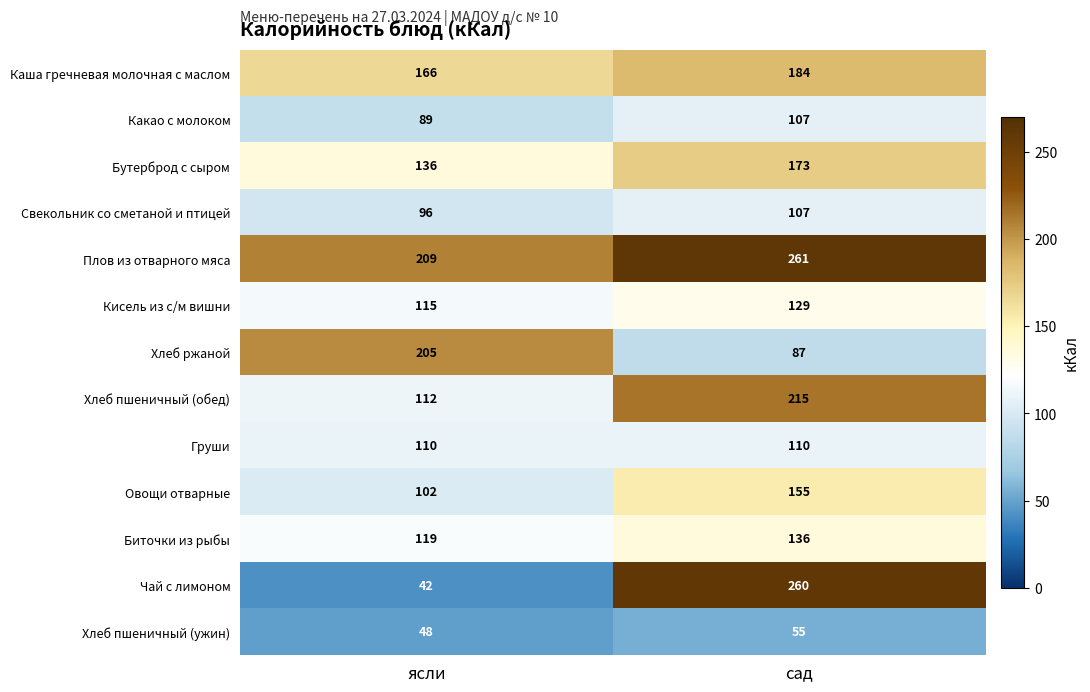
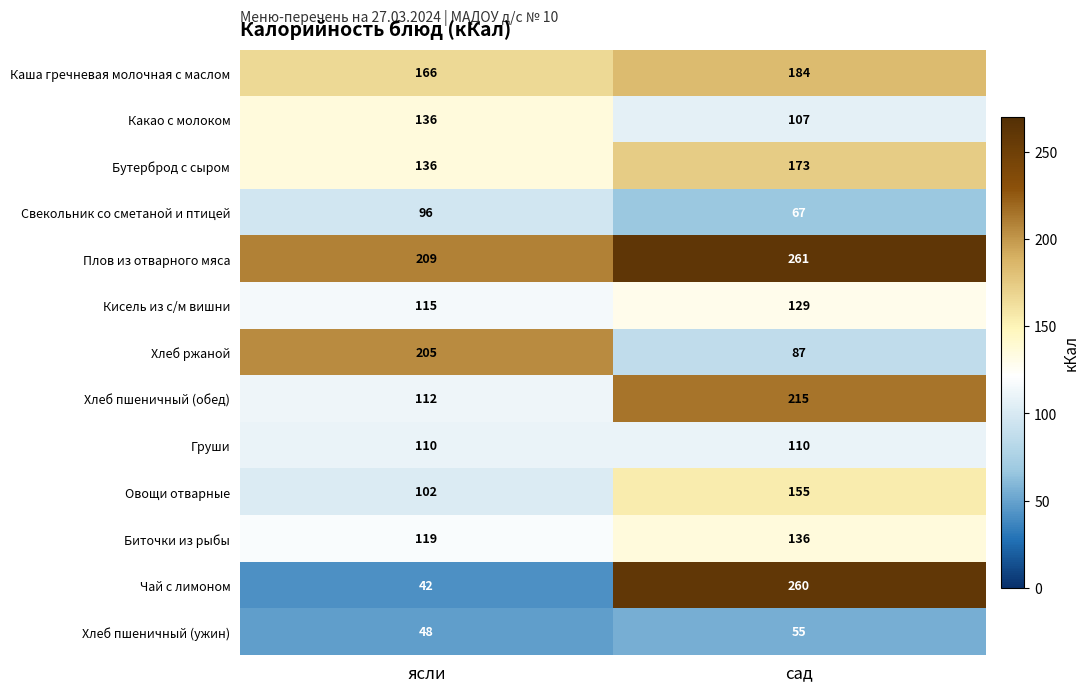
  {
    "Каша гречневая молочная с маслом": {
      "ясли": 166,
      "сад": 184
    },
    "Какао с молоком": {
-     "ясли": 89,
+     "ясли": 136,
      "сад": 107
    },
    "Бутерброд с сыром": {
      "ясли": 136,
      "сад": 173
    },
    "Свекольник со сметаной и птицей": {
      "ясли": 96,
-     "сад": 107
+     "сад": 67
    },
    "Плов из отварного мяса": {
      "ясли": 209,
      "сад": 261
    },
    "Кисель из с/м вишни": {
      "ясли": 115,
      "сад": 129
    },
    "Хлеб ржаной": {
      "ясли": 205,
      "сад": 87
    },
    "Хлеб пшеничный (обед)": {
      "ясли": 112,
      "сад": 215
    },
    "Груши": {
      "ясли": 110,
      "сад": 110
    },
    "Овощи отварные": {
      "ясли": 102,
      "сад": 155
    },
    "Биточки из рыбы": {
      "ясли": 119,
      "сад": 136
    },
    "Чай с лимоном": {
      "ясли": 42,
      "сад": 260
    },
    "Хлеб пшеничный (ужин)": {
      "ясли": 48,
      "сад": 55
    }
  }
